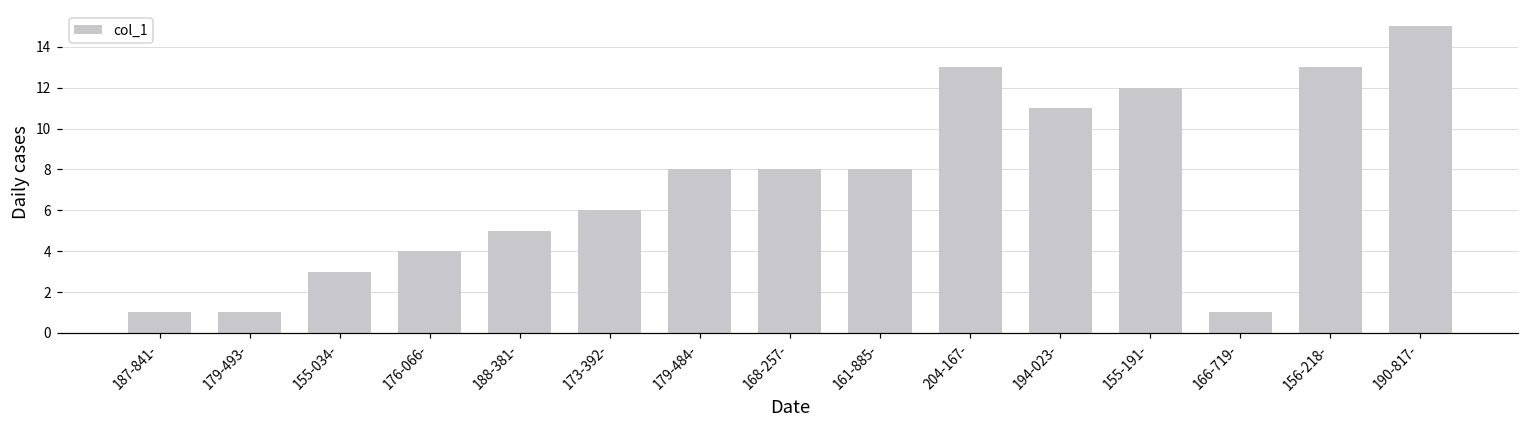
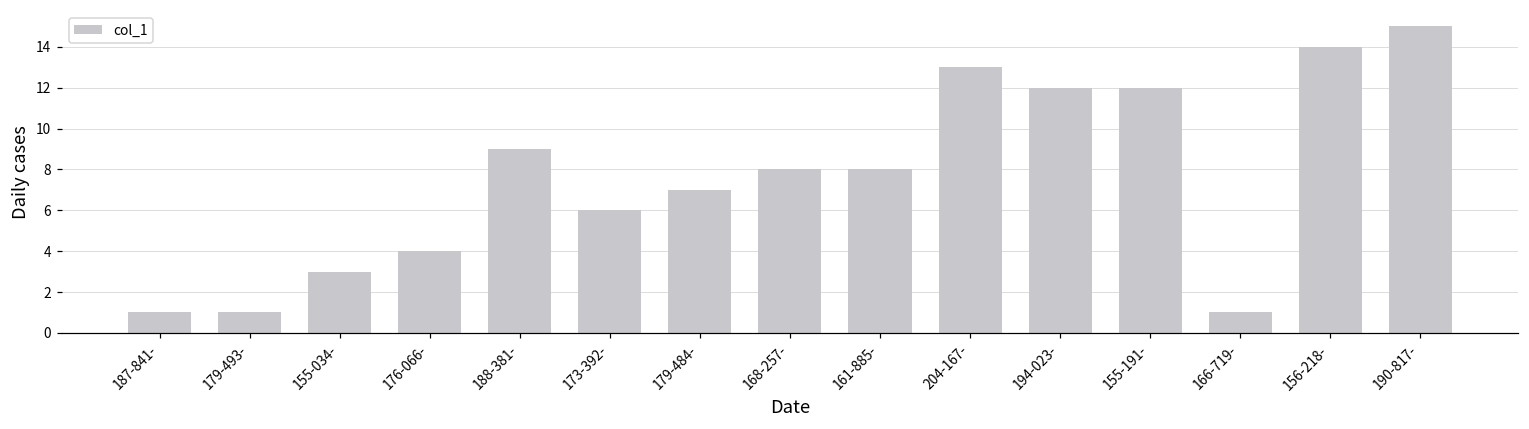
  {
    "187-841-": 1,
    "179-493-": 1,
    "155-034-": 3,
    "176-066-": 4,
-   "188-381-": 5,
+   "188-381-": 9,
    "173-392-": 6,
-   "179-484-": 8,
+   "179-484-": 7,
    "168-257-": 8,
    "161-885-": 8,
    "204-167-": 13,
-   "194-023-": 11,
+   "194-023-": 12,
    "155-191-": 12,
    "166-719-": 1,
-   "156-218-": 13,
+   "156-218-": 14,
    "190-817-": 15
  }
